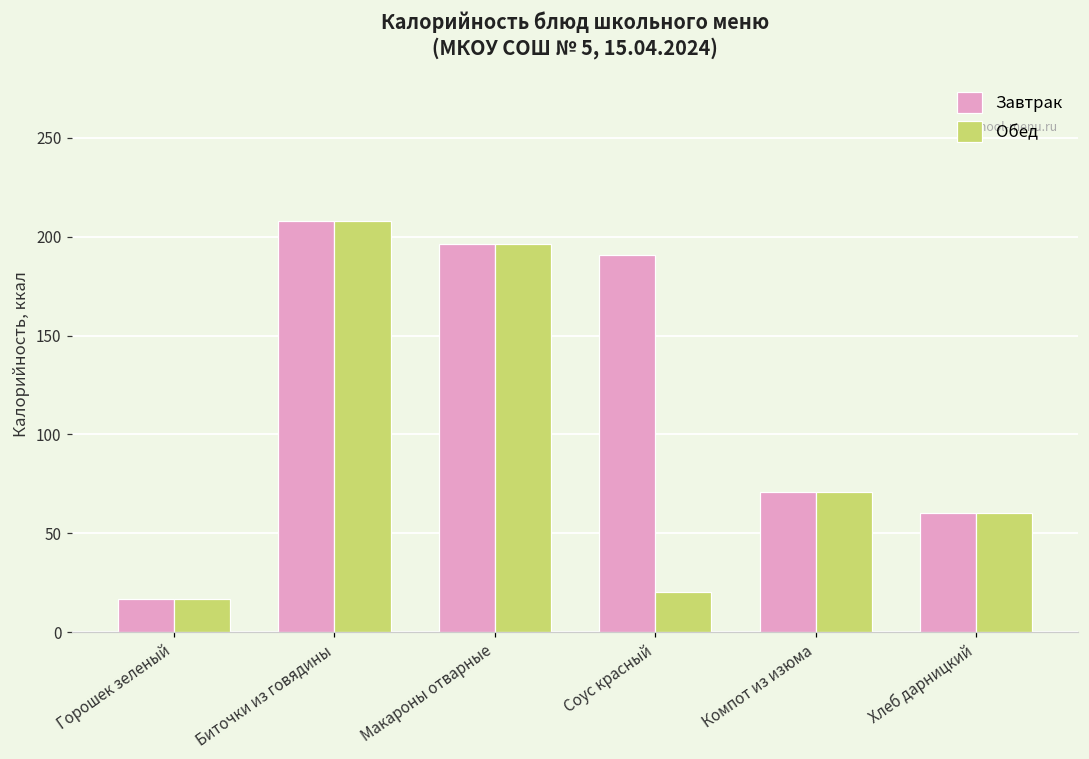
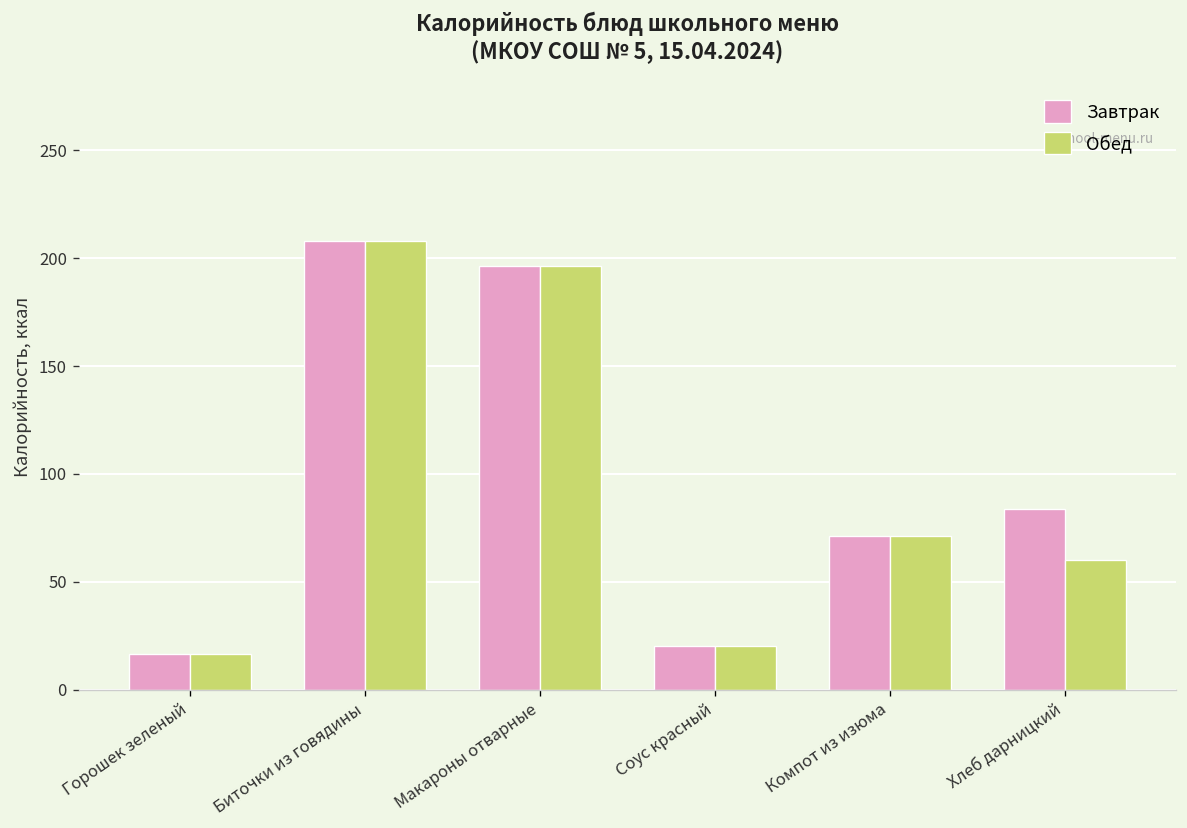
  {
    "Завтрак": {
      "Горошек зеленый": 17,
      "Биточки из говядины": 208,
      "Макароны отварные": 197,
-     "Соус красный": 191,
+     "Соус красный": 20,
      "Компот из изюма": 71,
-     "Хлеб дарницкий": 60
+     "Хлеб дарницкий": 84
    },
    "Обед": {
      "Горошек зеленый": 17,
      "Биточки из говядины": 208,
      "Макароны отварные": 197,
      "Соус красный": 20,
      "Компот из изюма": 71,
      "Хлеб дарницкий": 60
    }
  }
